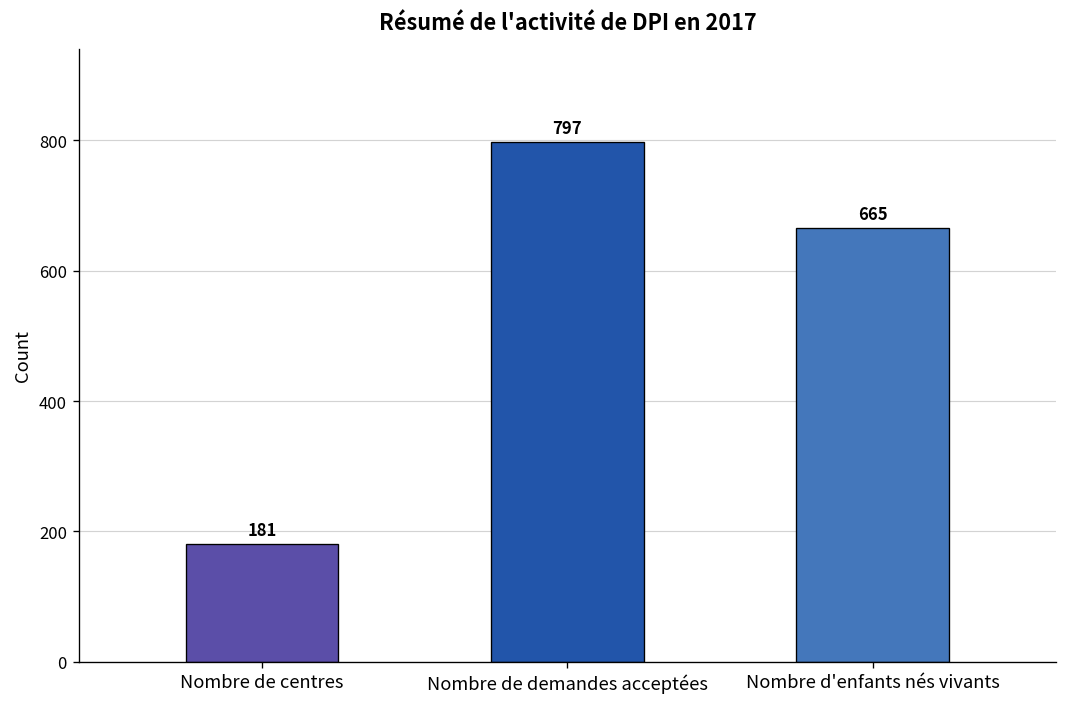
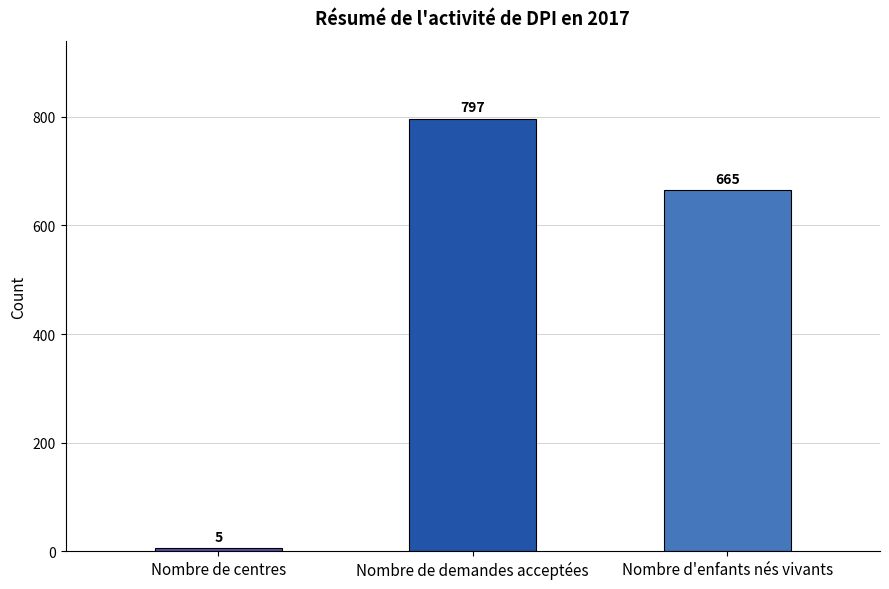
  {
-   "Nombre de centres": 181,
+   "Nombre de centres": 5,
    "Nombre de demandes acceptées": 797,
    "Nombre d'enfants nés vivants": 665
  }
